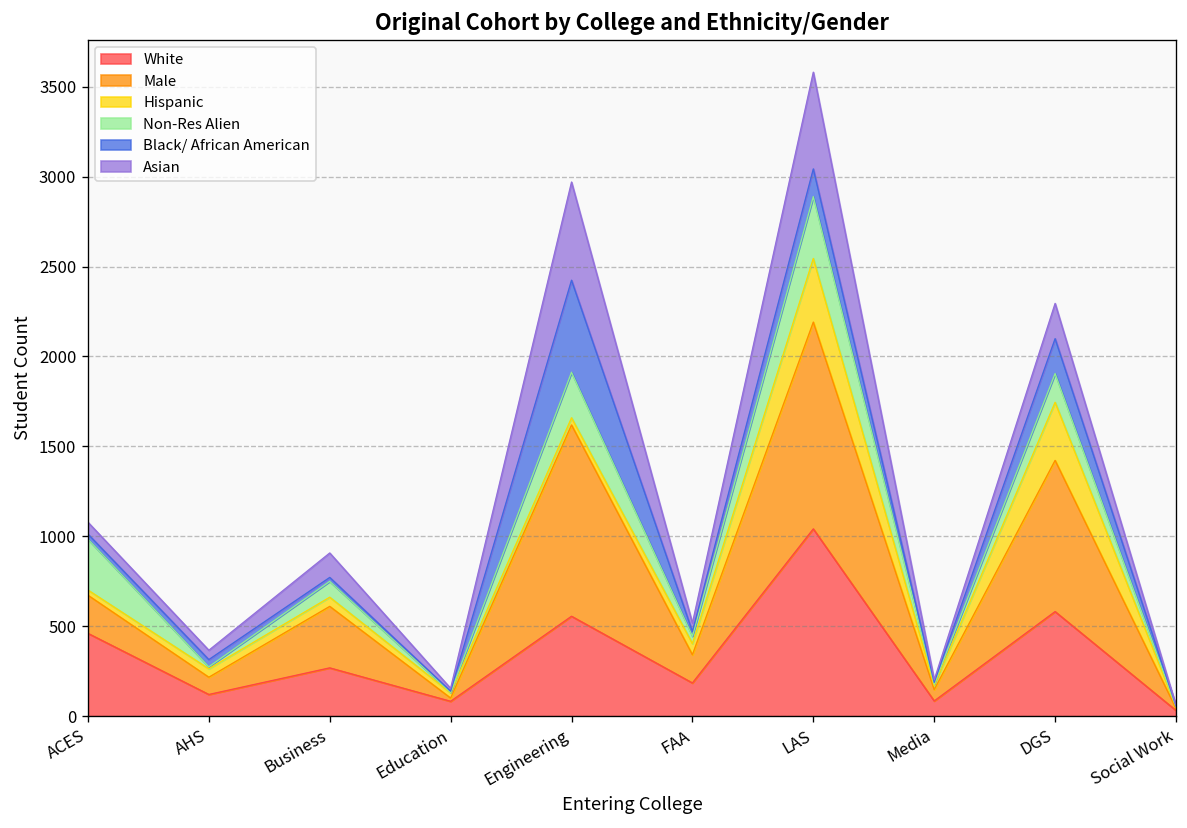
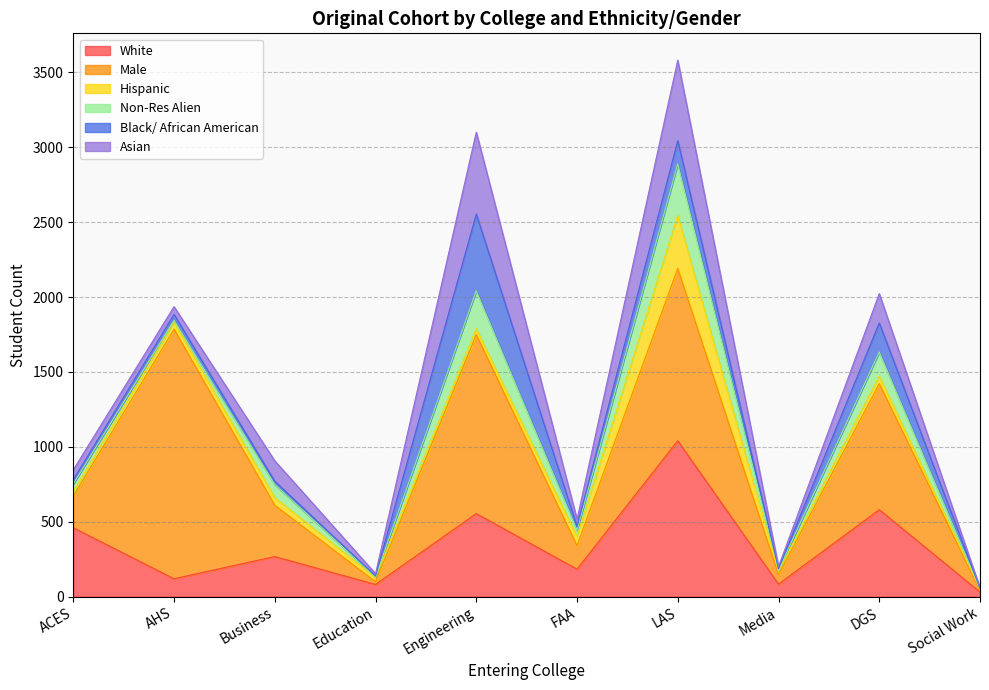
  {
    "White": {
      "ACES": 460,
      "AHS": 120,
      "Business": 270,
      "Education": 80,
      "Engineering": 560,
      "FAA": 180,
      "LAS": 1040,
      "Media": 80,
      "DGS": 580
    },
    "Male": {
      "ACES": 210,
-     "AHS": 100,
+     "AHS": 1670,
      "Business": 340,
      "Education": 20,
-     "Engineering": 1060,
+     "Engineering": 1190,
      "FAA": 160,
      "LAS": 1150,
      "Media": 60,
      "DGS": 840
    },
    "Hispanic": {
      "ACES": 30,
      "Business": 50,
      "Engineering": 40,
      "FAA": 60,
      "LAS": 350,
-     "DGS": 320
+     "DGS": 50
    },
    "Non-Res Alien": {
-     "ACES": 280,
+     "ACES": 50,
      "Business": 90,
      "Engineering": 250,
      "FAA": 40,
      "LAS": 340,
      "DGS": 160
    },
    "Black/ African American": {
      "ACES": 30,
      "AHS": 40,
      "Business": 20,
      "Engineering": 510,
      "FAA": 30,
      "LAS": 150,
      "DGS": 190
    },
    "Asian": {
      "ACES": 70,
      "AHS": 50,
      "Business": 140,
      "Engineering": 550,
      "FAA": 50,
      "LAS": 540,
      "DGS": 200
    }
  }
